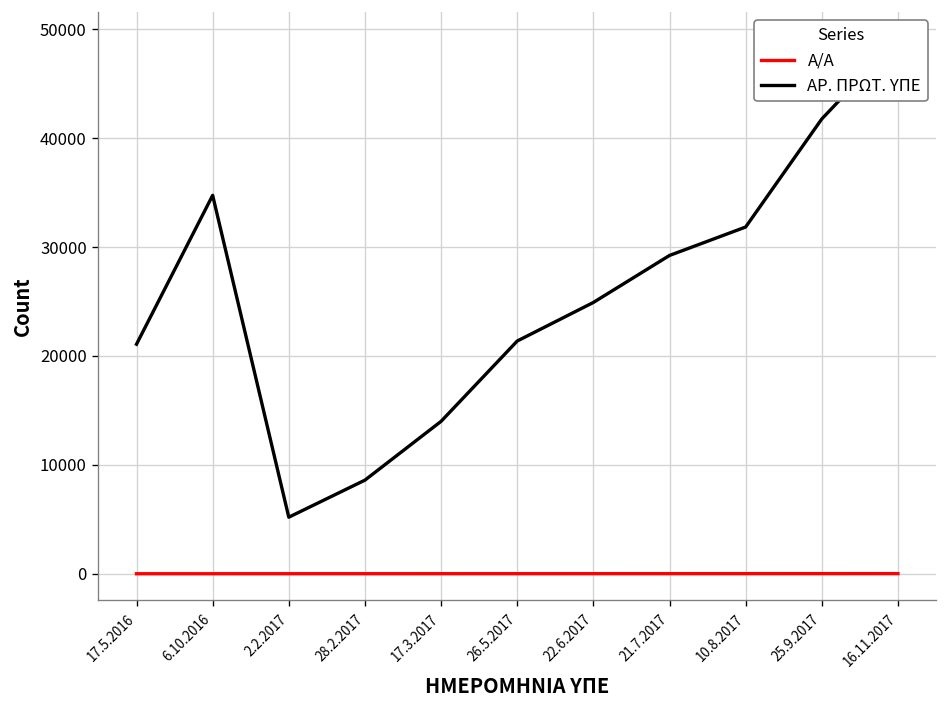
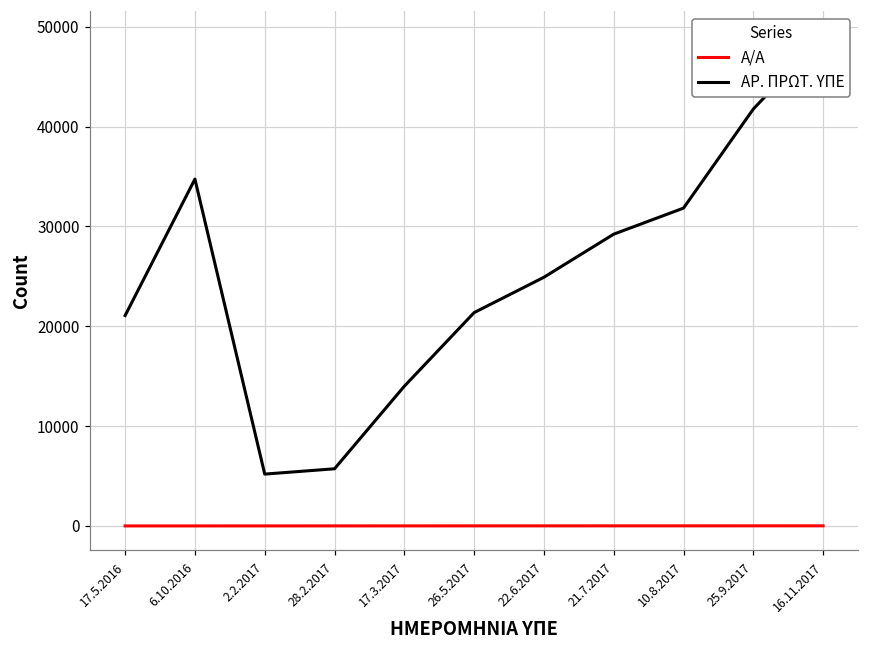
  {
    "Α/Α": {
      "17.5.2016": 0,
      "6.10.2016": 0,
      "2.2.2017": 0,
      "28.2.2017": 0,
      "17.3.2017": 0,
      "26.5.2017": 0,
      "22.6.2017": 0,
      "21.7.2017": 0,
      "10.8.2017": 0,
      "25.9.2017": 0,
      "16.11.2017": 0
    },
    "ΑΡ. ΠΡΩΤ. ΥΠΕ": {
      "17.5.2016": 21000,
      "6.10.2016": 35000,
      "2.2.2017": 5000,
-     "28.2.2017": 9000,
+     "28.2.2017": 6000,
      "17.3.2017": 14000,
      "26.5.2017": 21000,
      "22.6.2017": 25000,
      "21.7.2017": 29000,
      "10.8.2017": 32000,
      "25.9.2017": 42000
    }
  }
